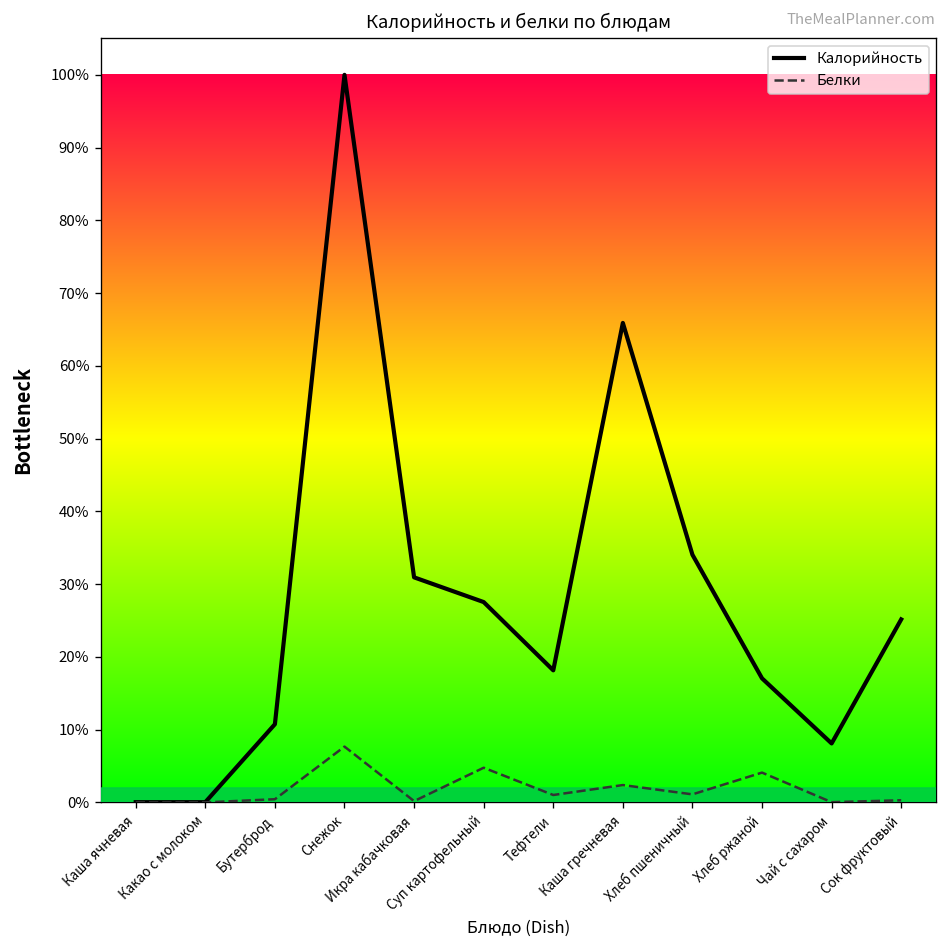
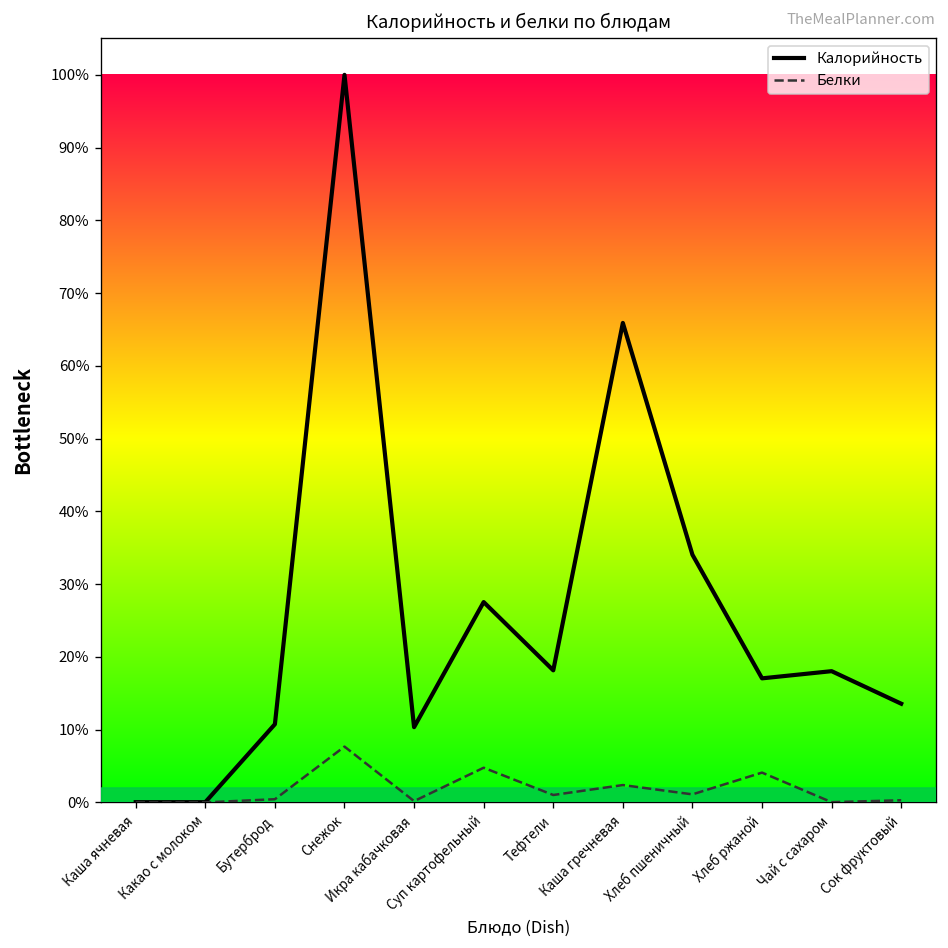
  {
    "Калорийность": {
      "Бутерброд": "11%",
      "Снежок": "100%",
-     "Икра кабачковая": "31%",
+     "Икра кабачковая": "10%",
      "Суп картофельный": "28%",
      "Тефтели": "18%",
      "Каша гречневая": "66%",
      "Хлеб пшеничный": "34%",
      "Хлеб ржаной": "17%",
-     "Чай с сахаром": "8%",
-     "Сок фруктовый": "25%"
+     "Чай с сахаром": "18%",
+     "Сок фруктовый": "14%"
    },
    "Белки": {
      "Снежок": "8%",
      "Суп картофельный": "5%",
      "Каша гречневая": "2%",
      "Хлеб ржаной": "4%"
    }
  }
